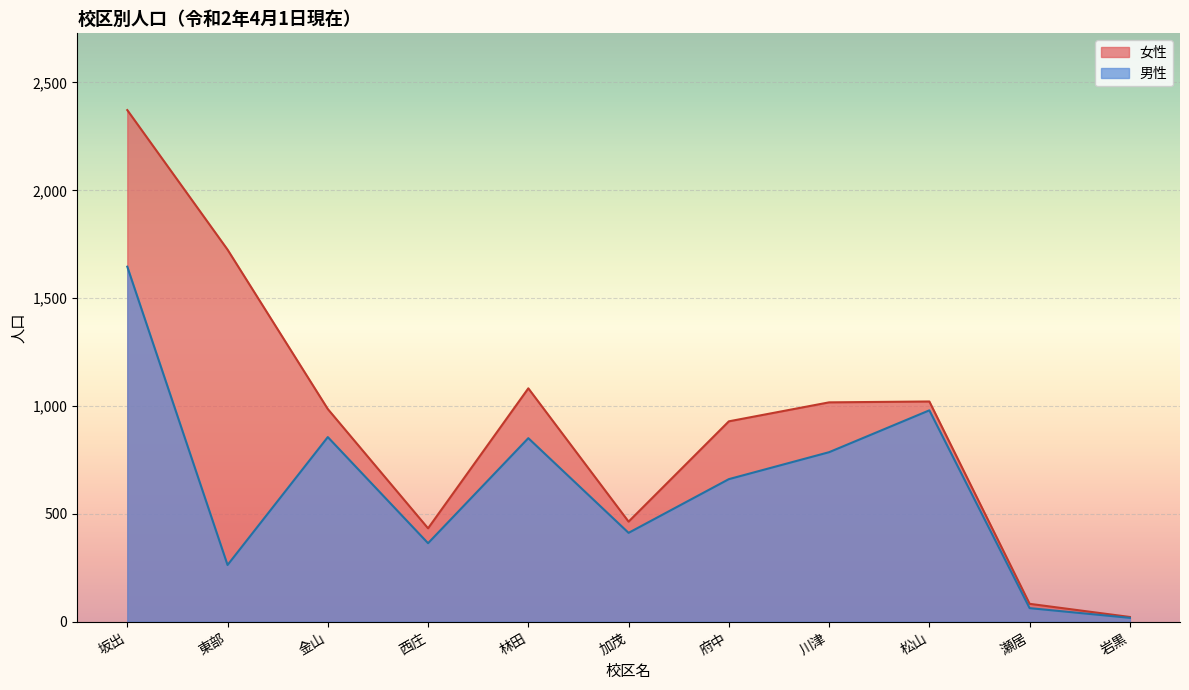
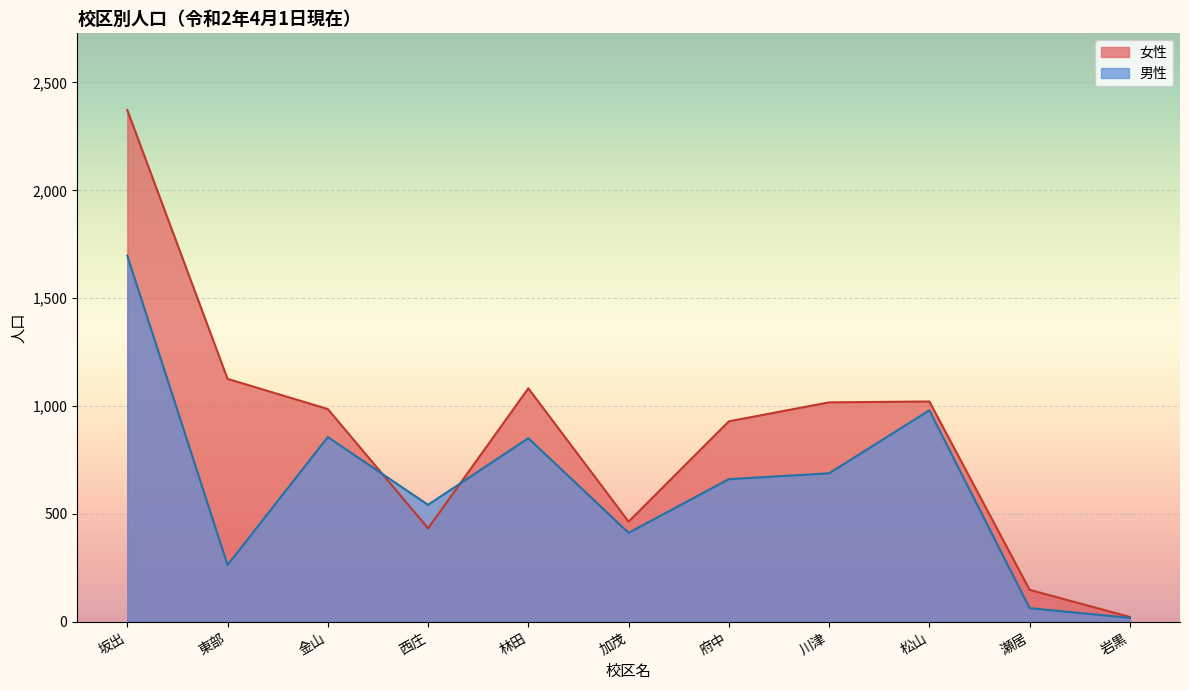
  {
    "女性": {
      "坂出": "2,370",
-     "東部": "1,730",
+     "東部": "1,130",
      "金山": "990",
      "西庄": "430",
      "林田": "1,080",
      "加茂": "460",
      "府中": "930",
      "川津": "1,020",
      "松山": "1,020",
-     "瀬居": "80"
+     "瀬居": "150"
    },
    "男性": {
-     "坂出": "1,650",
+     "坂出": "1,700",
      "東部": "260",
      "金山": "860",
-     "西庄": "360",
+     "西庄": "540",
      "林田": "850",
      "加茂": "410",
      "府中": "660",
-     "川津": "790",
+     "川津": "690",
      "松山": "980",
      "瀬居": "60"
    }
  }
